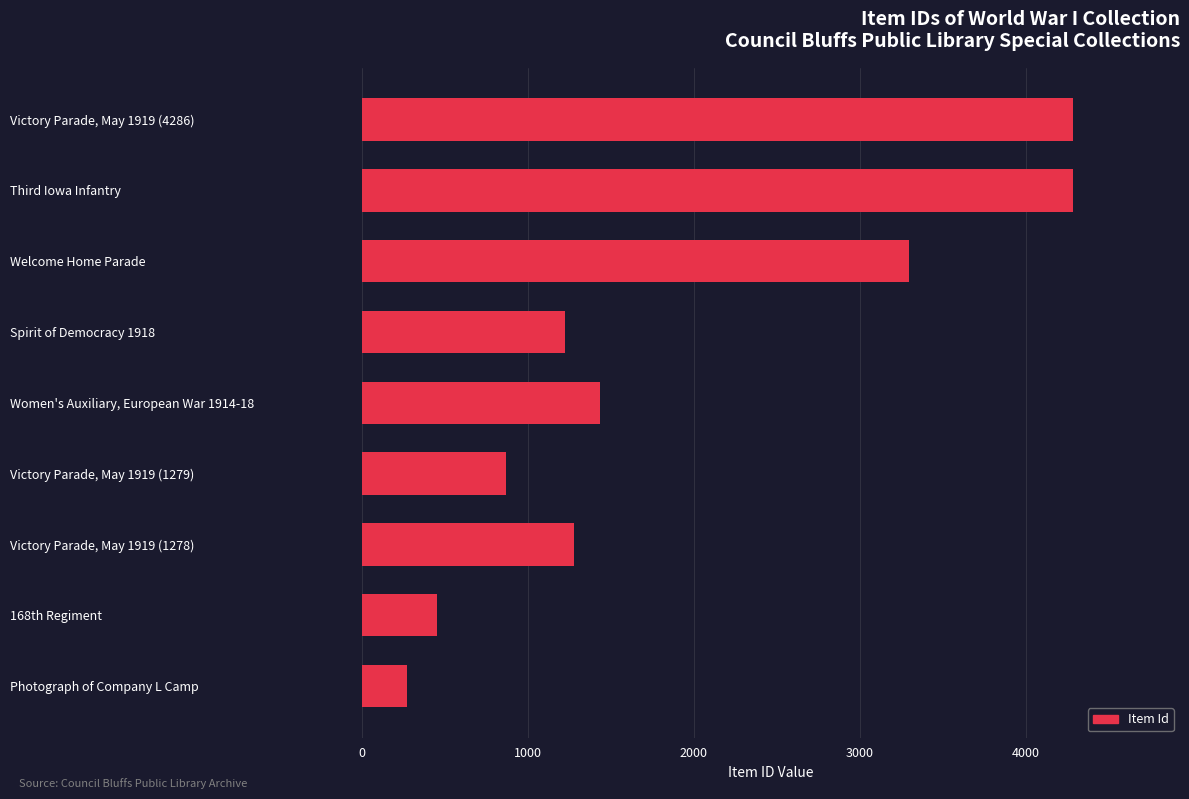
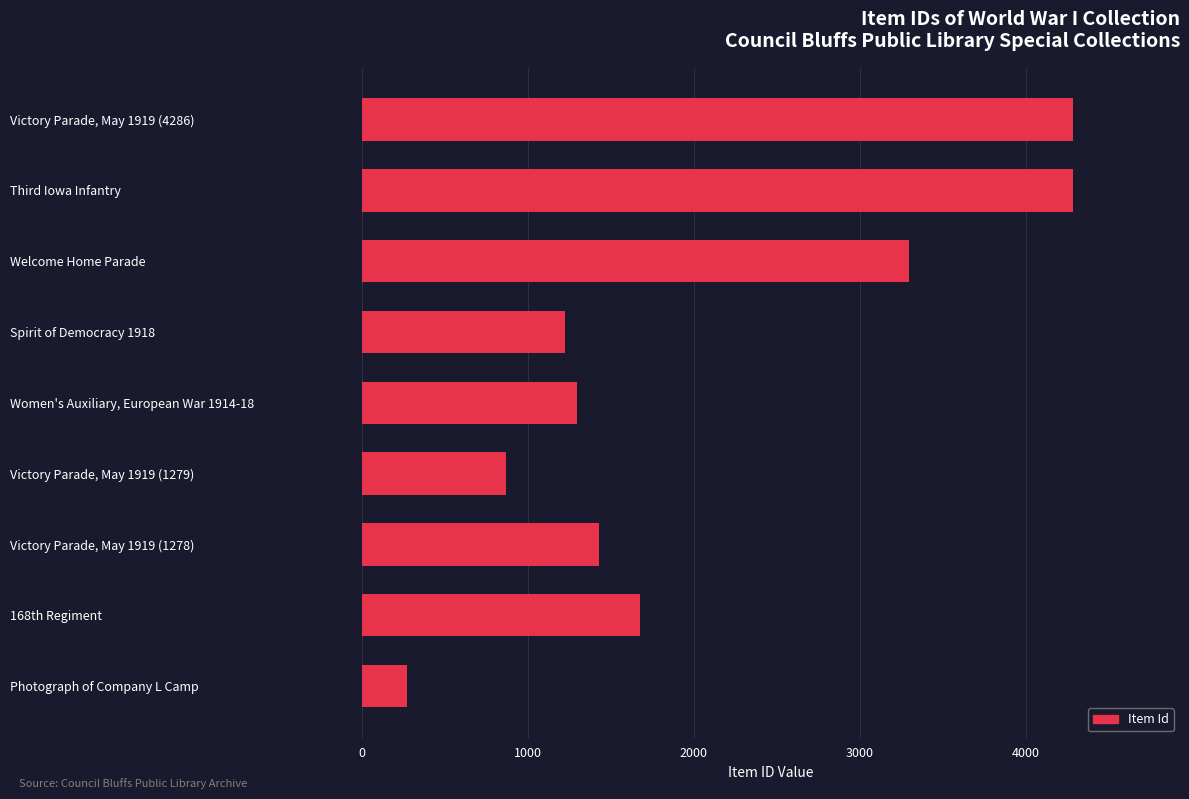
  {
    "Victory Parade, May 1919 (4286)": 4290,
    "Third Iowa Infantry": 4290,
    "Welcome Home Parade": 3300,
    "Spirit of Democracy 1918": 1220,
-   "Women's Auxiliary, European War 1914-18": 1430,
+   "Women's Auxiliary, European War 1914-18": 1290,
    "Victory Parade, May 1919 (1279)": 870,
-   "Victory Parade, May 1919 (1278)": 1280,
-   "168th Regiment": 450,
+   "Victory Parade, May 1919 (1278)": 1430,
+   "168th Regiment": 1670,
    "Photograph of Company L Camp": 270
  }
